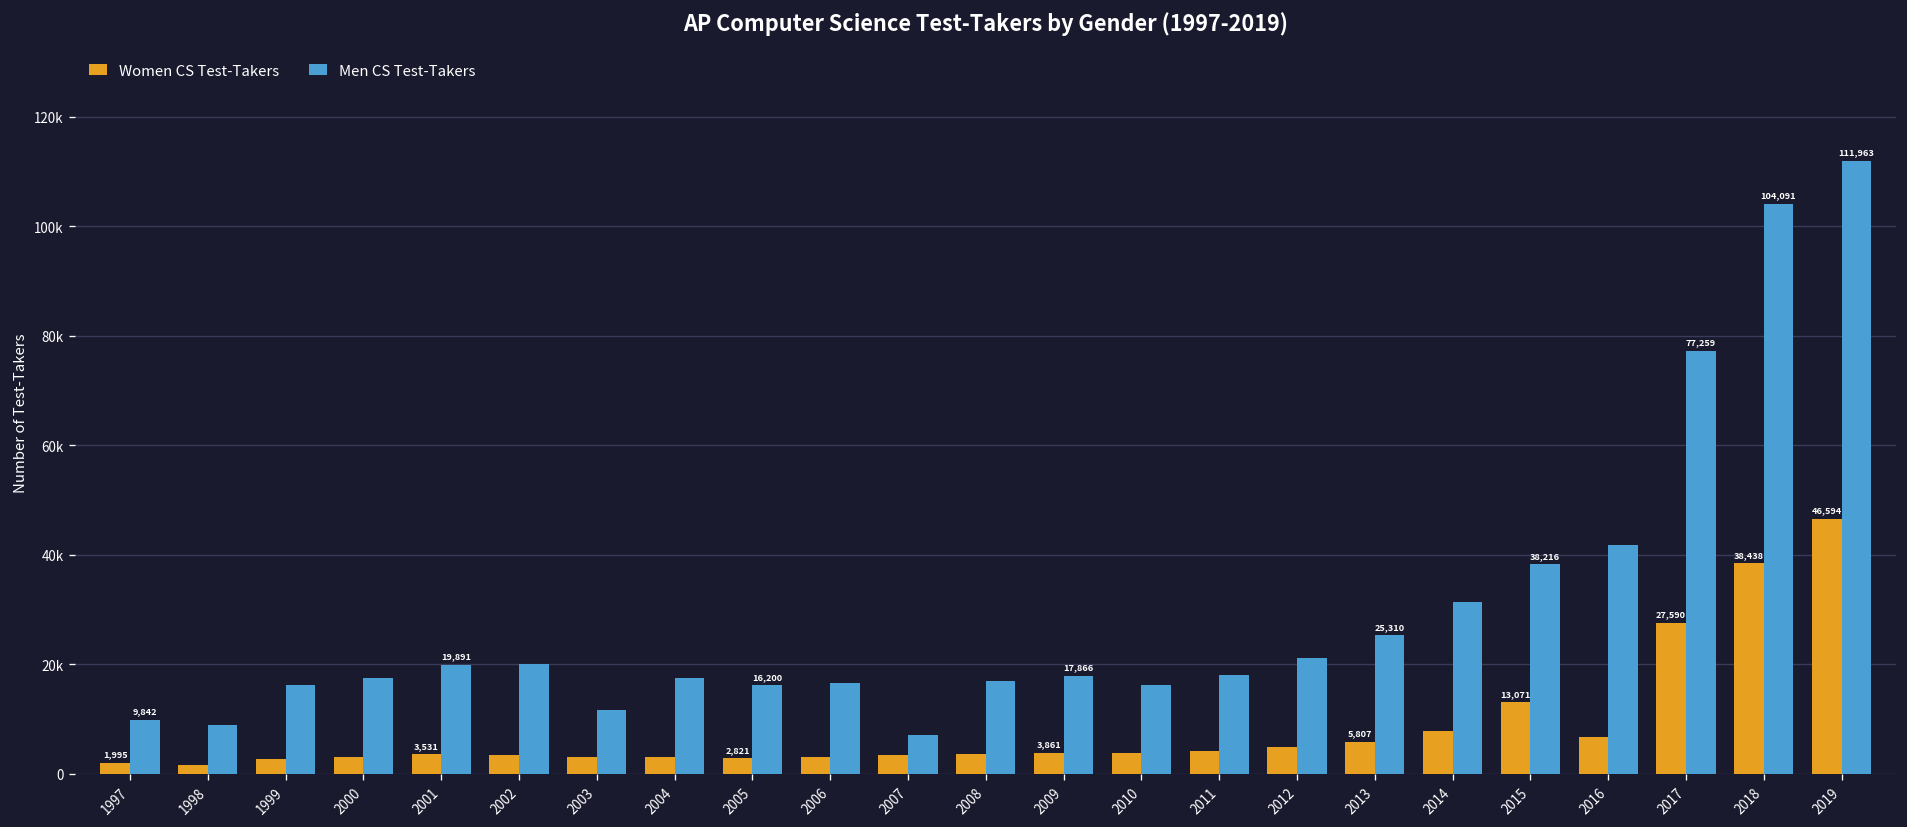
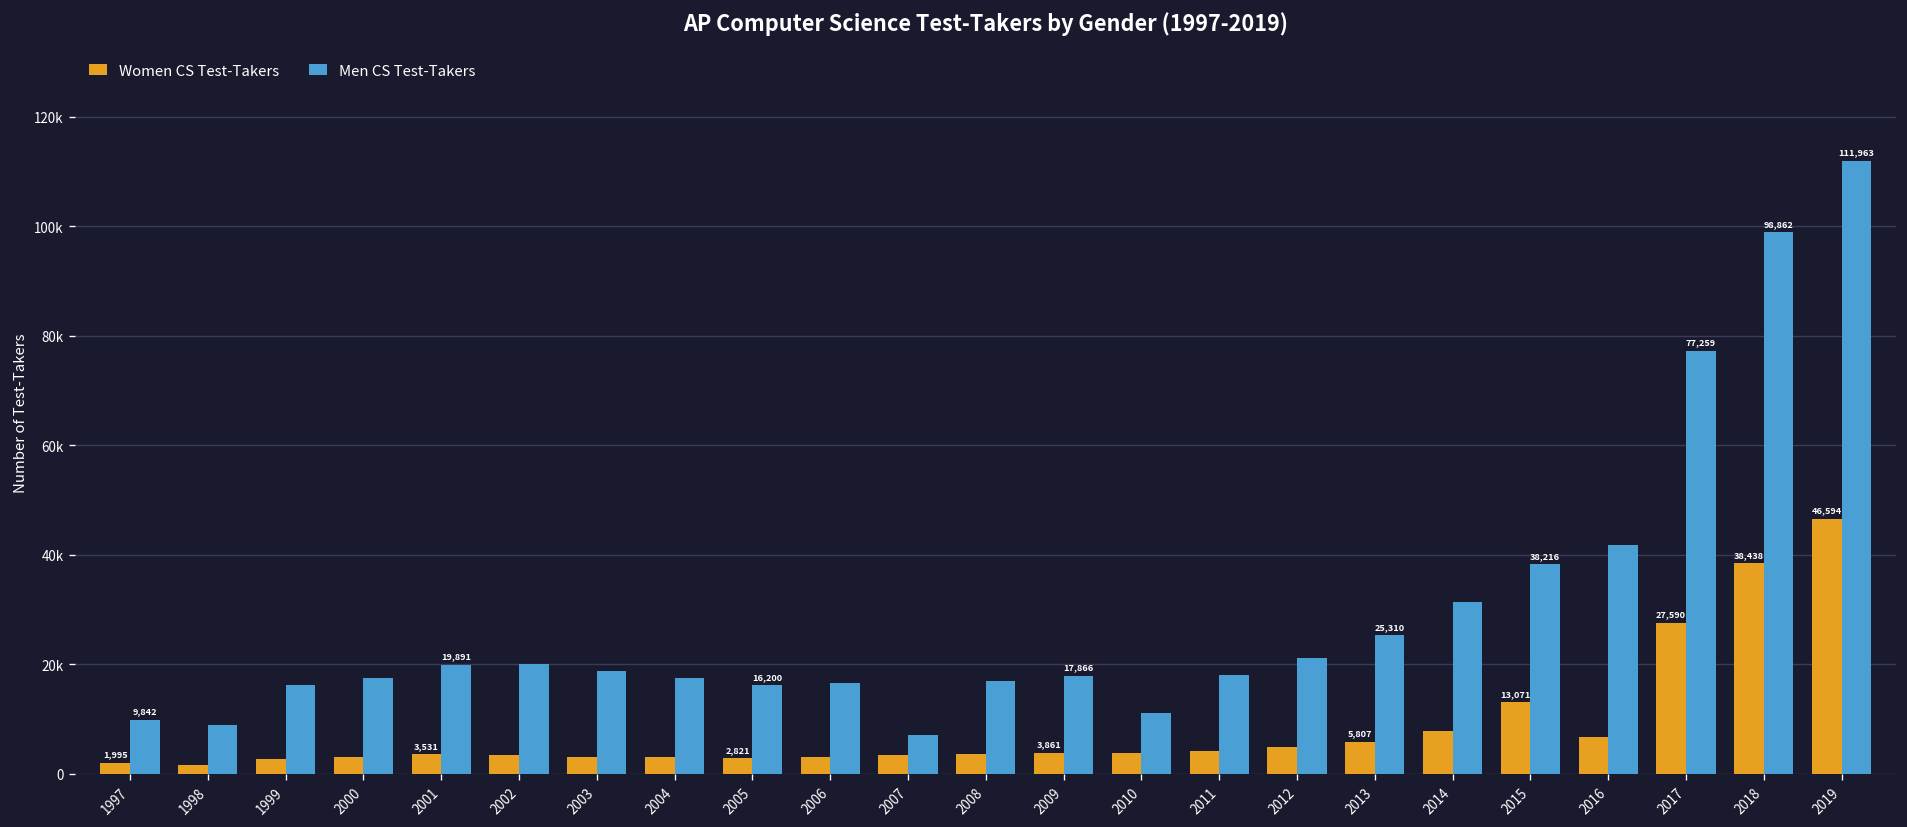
  {
    "Women CS Test-Takers": {
      "1997": "1,995",
      "2001": "3,531",
      "2005": "2,821",
      "2009": "3,861",
      "2013": "5,807",
      "2015": "13,071",
      "2017": "27,590",
      "2018": "38,438",
      "2019": "46,594"
    },
    "Men CS Test-Takers": {
      "1997": "9,842",
      "2001": "19,891",
-     "2003": "12000",
+     "2003": "19000",
      "2005": "16,200",
      "2009": "17,866",
-     "2010": "16000",
+     "2010": "11000",
      "2013": "25,310",
      "2015": "38,216",
      "2017": "77,259",
-     "2018": "104,091",
+     "2018": "98,862",
      "2019": "111,963"
    }
  }
